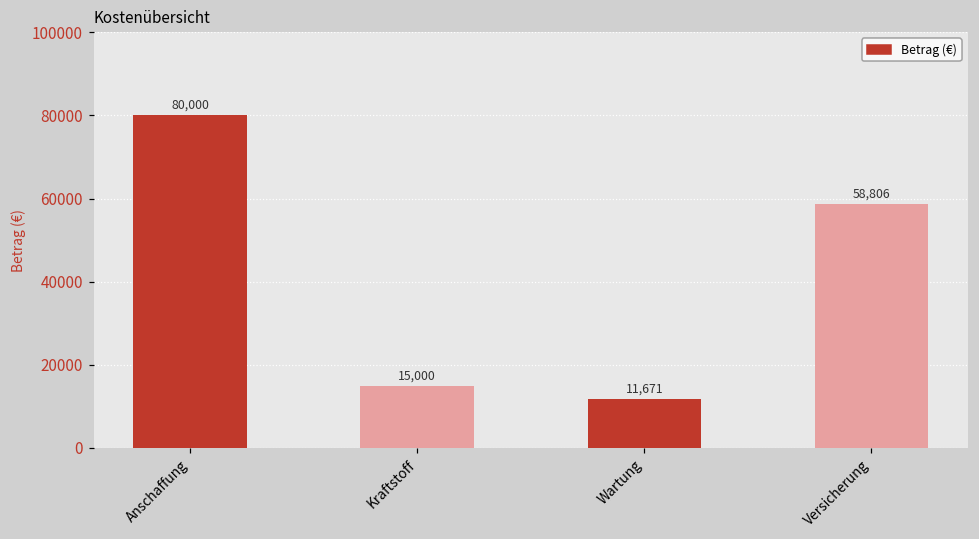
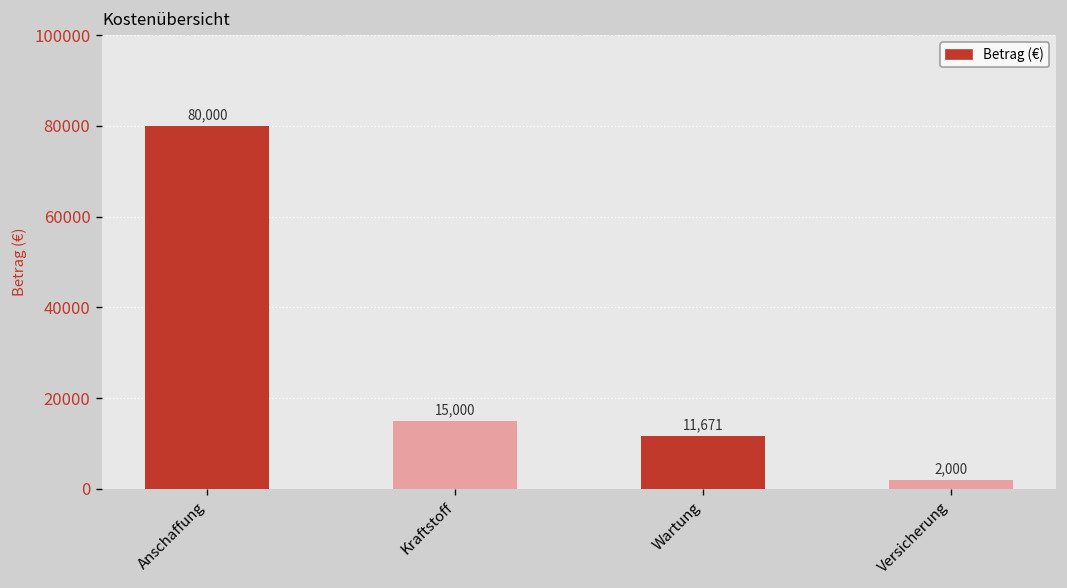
  {
    "Anschaffung": "80,000",
    "Kraftstoff": "15,000",
    "Wartung": "11,671",
-   "Versicherung": "58,806"
+   "Versicherung": "2,000"
  }
